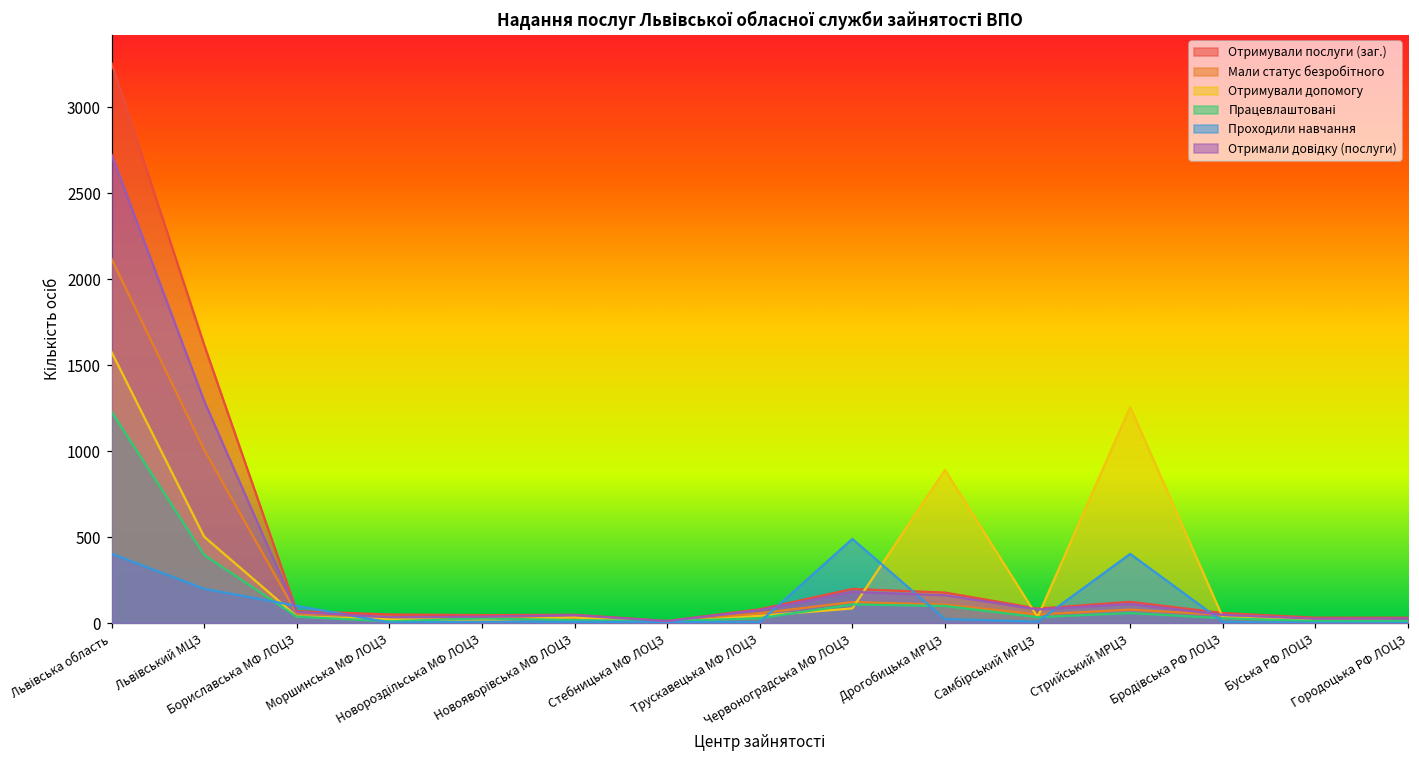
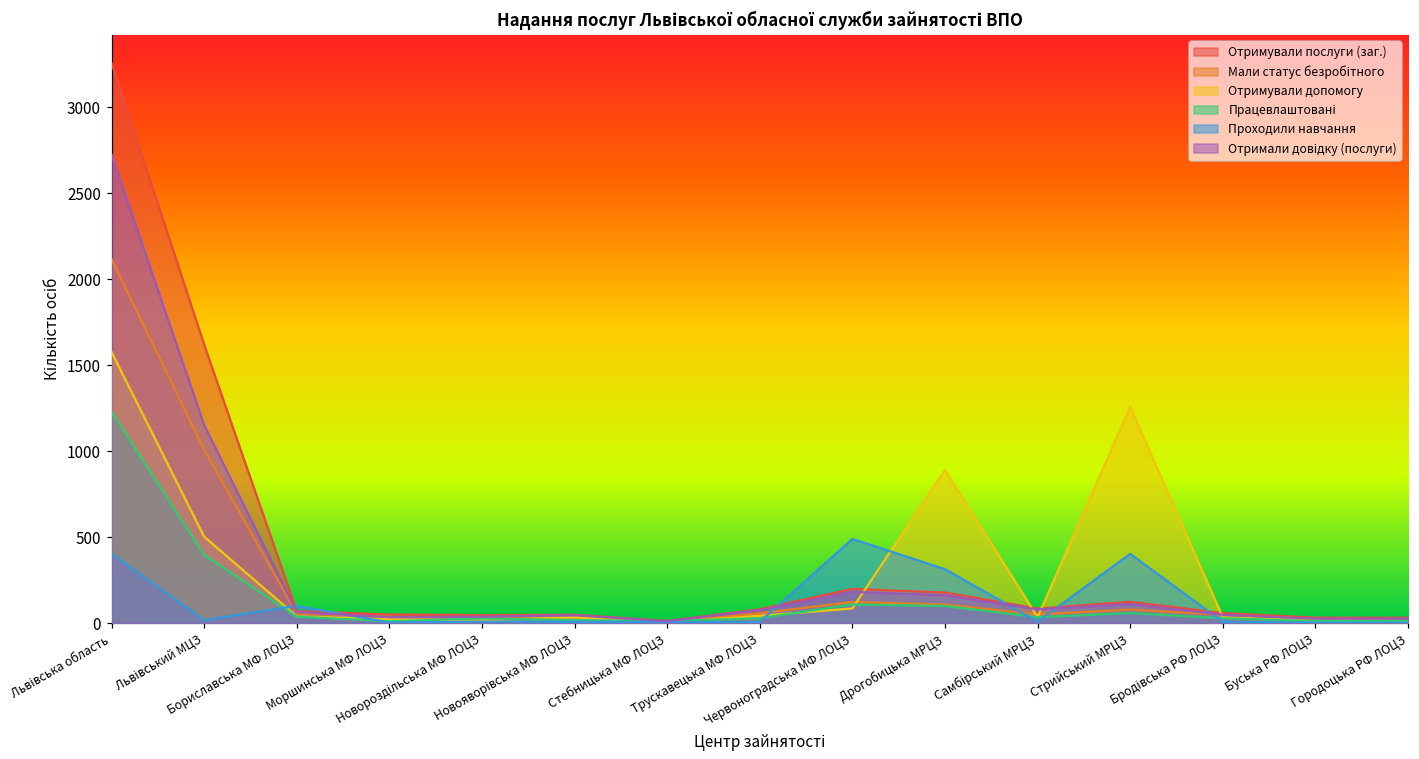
  {
    "Отримували допомогу": {
      "Львівська область": 1580,
      "Львівський МЦЗ": 500,
      "Червоноградська МФ ЛОЦЗ": 90,
      "Дрогобицька МРЦЗ": 890,
      "Стрийський МРЦЗ": 1260
    },
    "Працевлаштовані": {
      "Львівська область": 1230,
      "Львівський МЦЗ": 400,
      "Стрийський МРЦЗ": 60
    },
    "Проходили навчання": {
      "Львівська область": 400,
-     "Львівський МЦЗ": 200,
+     "Львівський МЦЗ": 20,
      "Бориславська МФ ЛОЦЗ": 100,
      "Трускавецька МФ ЛОЦЗ": 10,
      "Червоноградська МФ ЛОЦЗ": 490,
-     "Дрогобицька МРЦЗ": 20,
+     "Дрогобицька МРЦЗ": 310,
      "Самбірський МРЦЗ": 10,
      "Стрийський МРЦЗ": 400,
      "Бродівська РФ ЛОЦЗ": 10
    },
    "Отримали довідку (послуги)": {
      "Львівська область": 2720,
-     "Львівський МЦЗ": 1290,
+     "Львівський МЦЗ": 1150,
      "Червоноградська МФ ЛОЦЗ": 180
    }
  }
